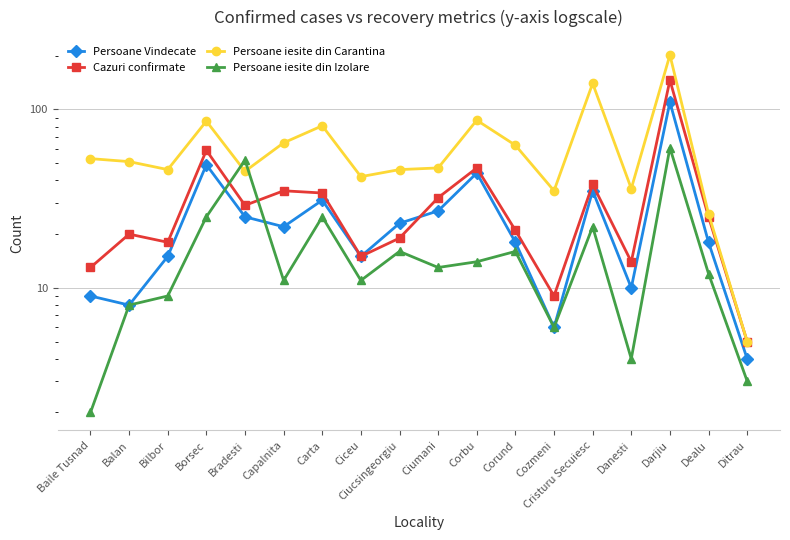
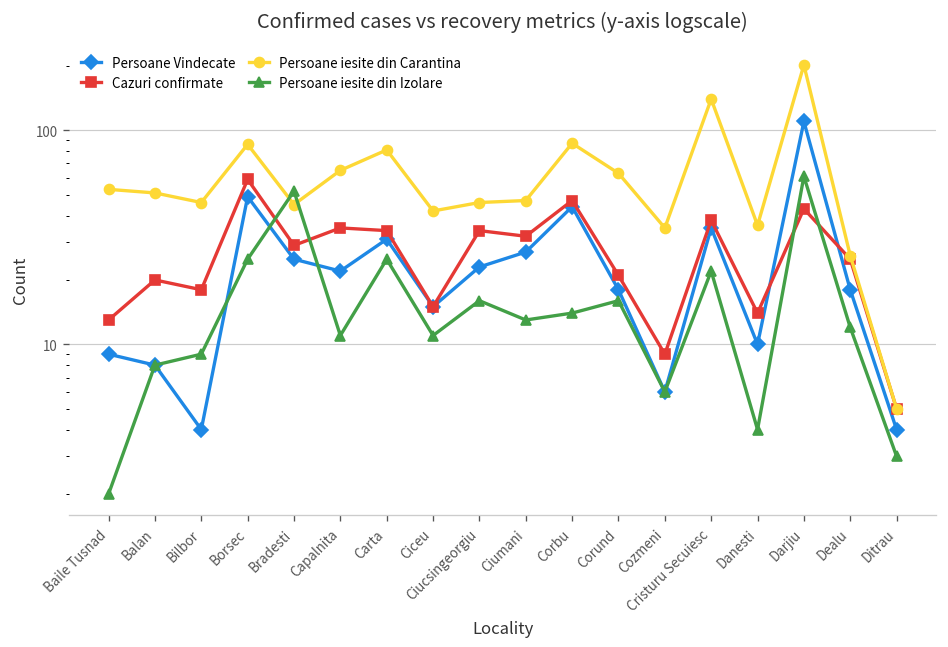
  {
    "Persoane Vindecate": {
      "Baile Tusnad": 9,
-     "Bilbor": 15,
+     "Bilbor": 4,
      "Borsec": 49,
      "Bradesti": 25,
      "Capalnita": 22,
      "Carta": 31,
      "Ciucsingeorgiu": 23,
      "Ciumani": 27,
      "Corbu": 44,
      "Corund": 18,
      "Cristuru Secuiesc": 35,
      "Danesti": 10,
      "Darjiu": 110,
      "Dealu": 18,
      "Ditrau": 4
    },
    "Cazuri confirmate": {
      "Baile Tusnad": 13,
      "Balan": 20,
      "Bilbor": 18,
      "Borsec": 59,
      "Bradesti": 29,
      "Capalnita": 35,
      "Carta": 34,
-     "Ciucsingeorgiu": 19,
+     "Ciucsingeorgiu": 34,
      "Ciumani": 32,
      "Corbu": 47,
      "Corund": 21,
      "Cozmeni": 9,
      "Cristuru Secuiesc": 38,
      "Danesti": 14,
-     "Darjiu": 150,
+     "Darjiu": 43,
      "Dealu": 25
    },
    "Persoane iesite din Carantina": {
      "Baile Tusnad": 53,
      "Balan": 51,
      "Bilbor": 46,
      "Borsec": 90,
      "Bradesti": 45,
      "Capalnita": 65,
      "Carta": 80,
      "Ciceu": 42,
      "Ciucsingeorgiu": 46,
      "Ciumani": 47,
      "Corbu": 90,
      "Corund": 63,
      "Cozmeni": 35,
      "Cristuru Secuiesc": 140,
      "Danesti": 36,
      "Darjiu": 200,
      "Dealu": 26
    },
    "Persoane iesite din Izolare": {
      "Baile Tusnad": 2,
      "Bilbor": 9,
      "Borsec": 25,
      "Bradesti": 52,
      "Capalnita": 11,
      "Carta": 25,
      "Ciceu": 11,
      "Ciucsingeorgiu": 16,
      "Ciumani": 13,
      "Corbu": 14,
      "Corund": 16,
      "Cristuru Secuiesc": 22,
      "Danesti": 4,
      "Darjiu": 61,
      "Dealu": 12,
      "Ditrau": 3
    }
  }
